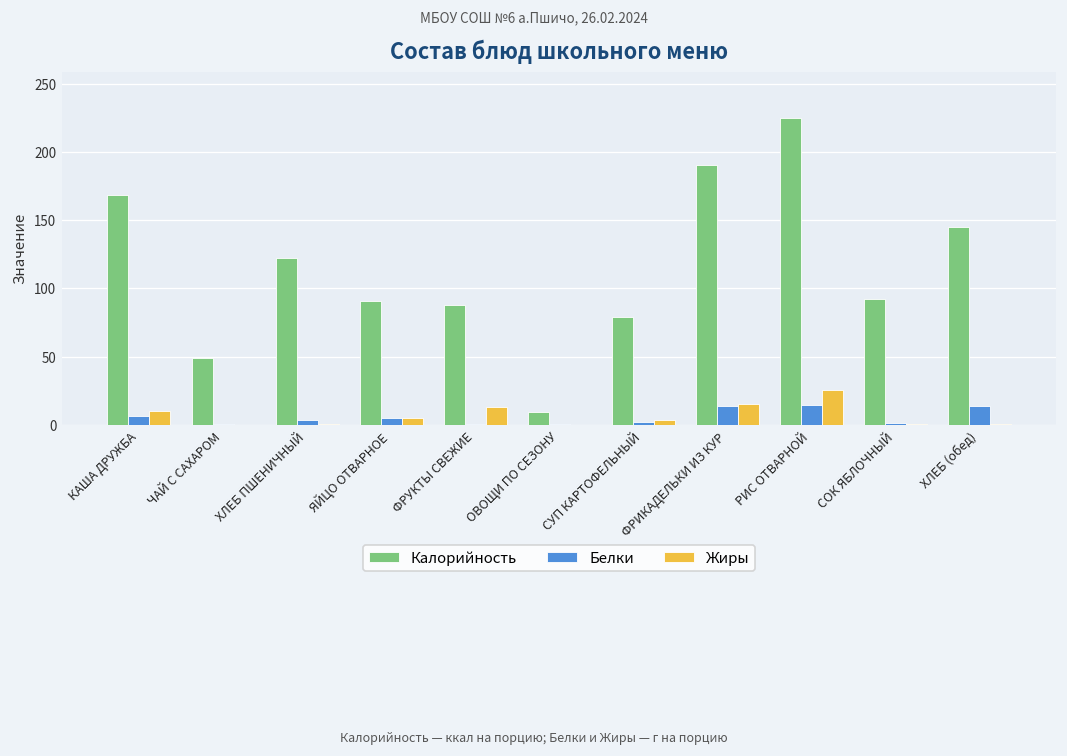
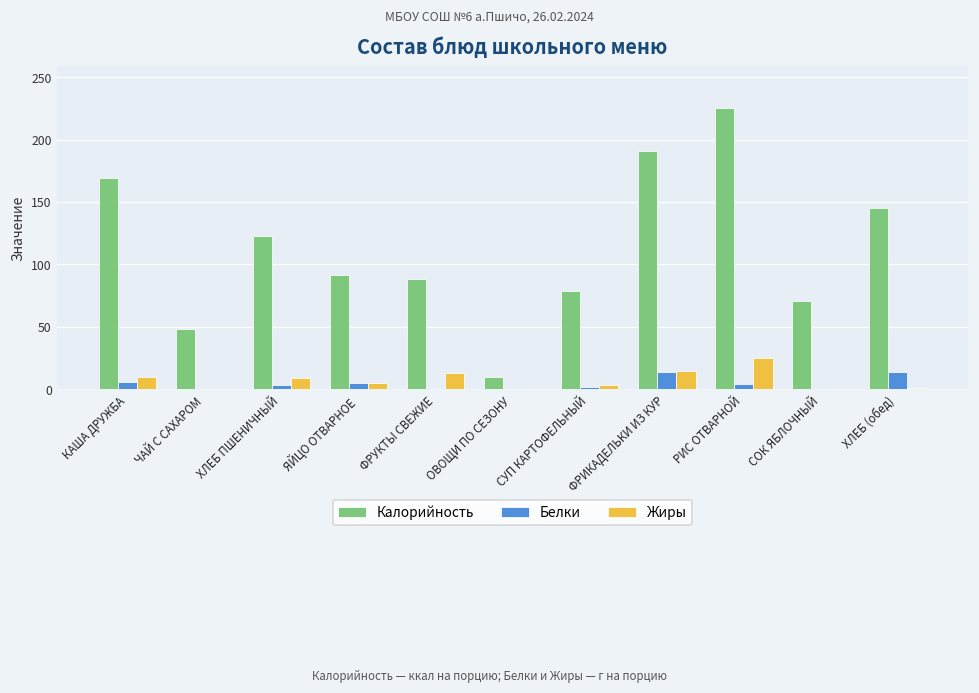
  {
    "Калорийность": {
      "КАША ДРУЖБА": 169,
      "ЧАЙ С САХАРОМ": 49,
      "ХЛЕБ ПШЕНИЧНЫЙ": 123,
      "ЯЙЦО ОТВАРНОЕ": 91,
      "ФРУКТЫ СВЕЖИЕ": 88,
      "ОВОЩИ ПО СЕЗОНУ": 10,
      "СУП КАРТОФЕЛЬНЫЙ": 79,
      "ФРИКАДЕЛЬКИ ИЗ КУР": 191,
      "РИС ОТВАРНОЙ": 225,
-     "СОК ЯБЛОЧНЫЙ": 92,
+     "СОК ЯБЛОЧНЫЙ": 70,
      "ХЛЕБ (обед)": 145
    },
    "Белки": {
      "КАША ДРУЖБА": 6,
      "ХЛЕБ ПШЕНИЧНЫЙ": 3,
      "ЯЙЦО ОТВАРНОЕ": 5,
      "ФРИКАДЕЛЬКИ ИЗ КУР": 14,
-     "РИС ОТВАРНОЙ": 15,
+     "РИС ОТВАРНОЙ": 4,
      "ХЛЕБ (обед)": 14
    },
    "Жиры": {
      "КАША ДРУЖБА": 10,
      "ЧАЙ С САХАРОМ": 0,
-     "ХЛЕБ ПШЕНИЧНЫЙ": 1,
+     "ХЛЕБ ПШЕНИЧНЫЙ": 9,
      "ЯЙЦО ОТВАРНОЕ": 5,
      "ФРУКТЫ СВЕЖИЕ": 13,
      "СУП КАРТОФЕЛЬНЫЙ": 3,
      "ФРИКАДЕЛЬКИ ИЗ КУР": 15,
      "РИС ОТВАРНОЙ": 25
    }
  }
